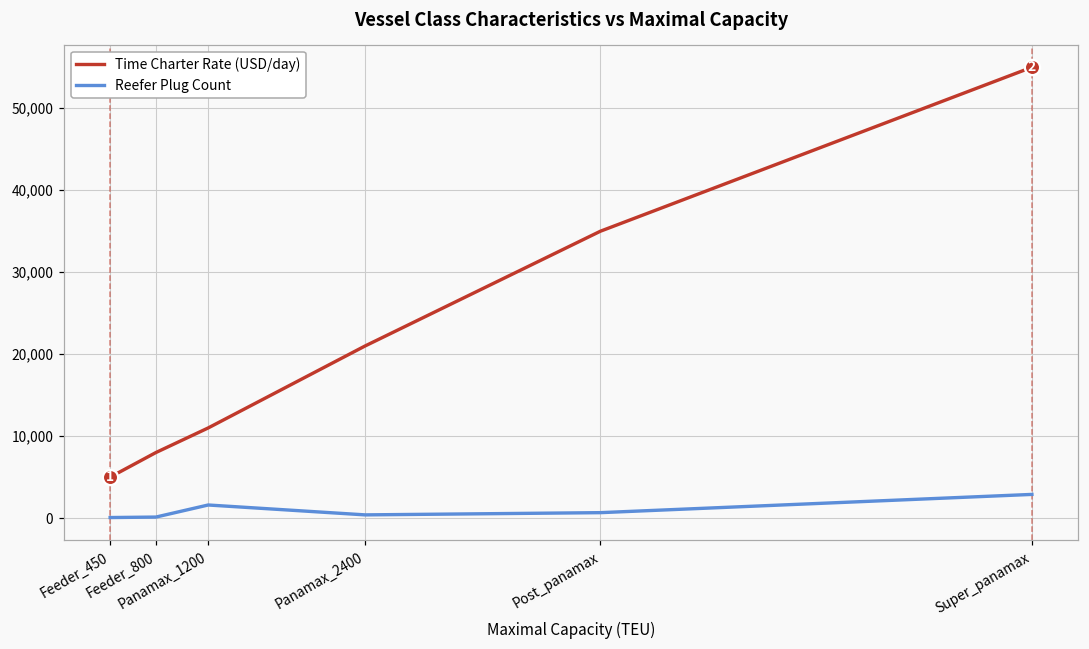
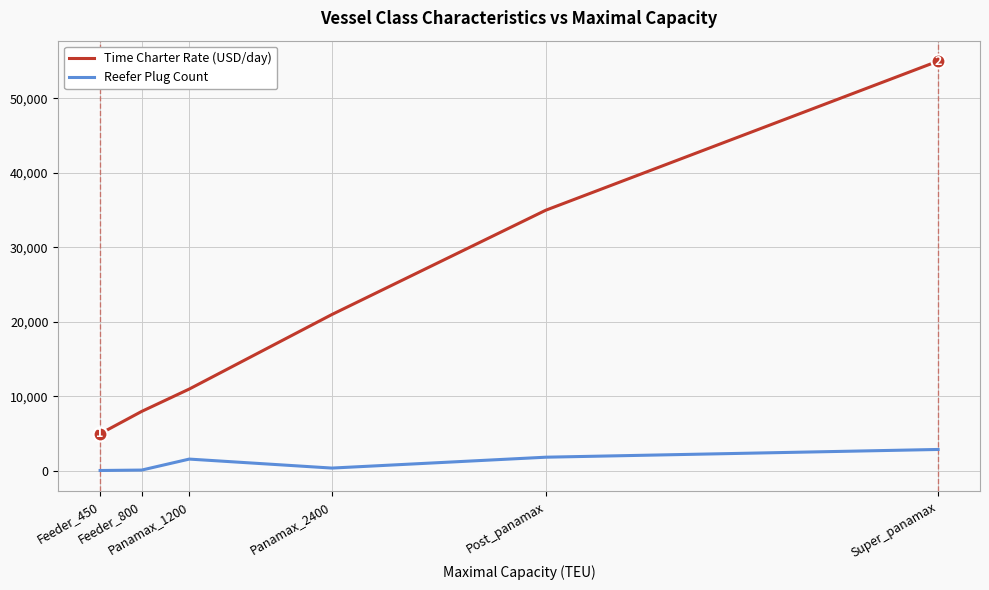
  {
    "Reefer Plug Count": {
      "Feeder_450": "0",
      "Feeder_800": "0",
      "Panamax_1200": "2,000",
      "Panamax_2400": "0",
-     "Post_panamax": "1,000",
+     "Post_panamax": "2,000",
      "Super_panamax": "3,000"
    }
  }
